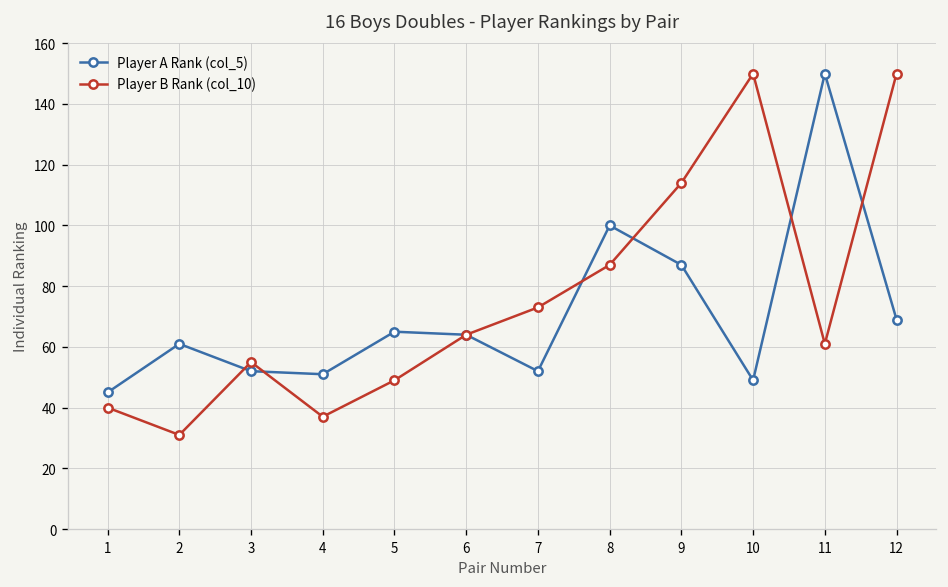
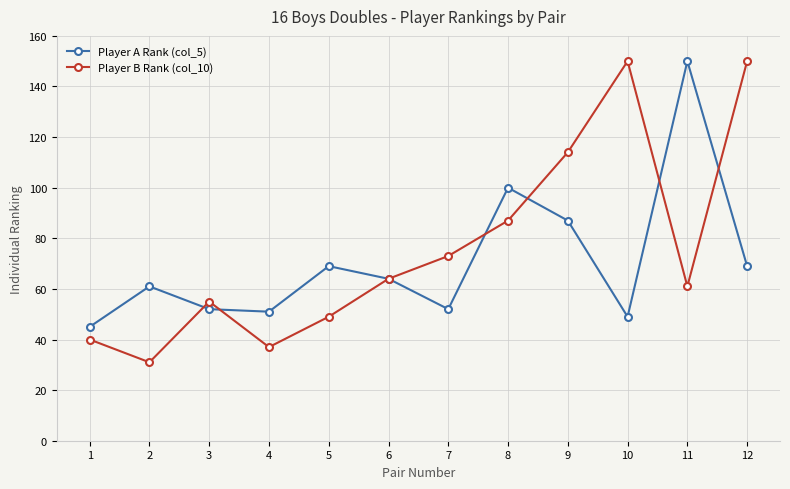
  {
    "Player A Rank (col_5)": {
      "1": 45,
      "2": 61,
      "3": 52,
      "4": 51,
-     "5": 65,
+     "5": 69,
      "7": 52,
      "8": 100,
      "9": 87,
      "10": 49,
      "11": 150,
      "12": 69
    },
    "Player B Rank (col_10)": {
      "1": 40,
      "2": 31,
      "3": 55,
      "4": 37,
      "5": 49,
      "7": 73,
      "8": 87,
      "9": 114,
      "10": 150,
      "11": 61,
      "12": 150
    }
  }
